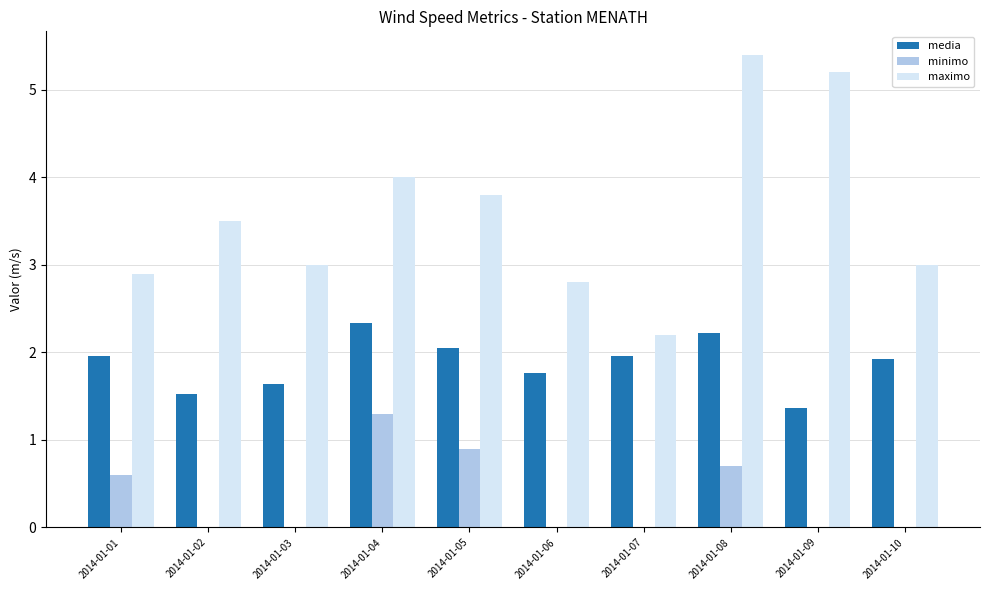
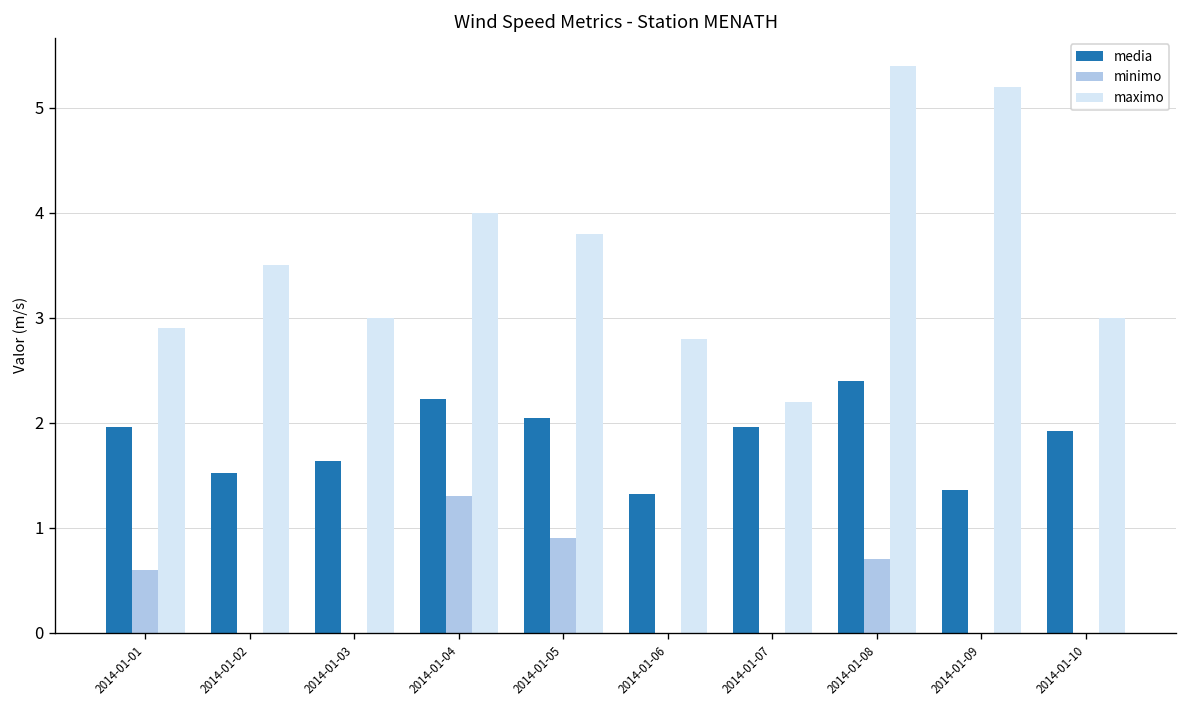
  {
    "media": {
      "2014-01-01": 2.0,
      "2014-01-02": 1.5,
      "2014-01-03": 1.6,
-     "2014-01-04": 2.3,
+     "2014-01-04": 2.2,
      "2014-01-05": 2.0,
-     "2014-01-06": 1.8,
+     "2014-01-06": 1.3,
      "2014-01-07": 2.0,
-     "2014-01-08": 2.2,
+     "2014-01-08": 2.4,
      "2014-01-09": 1.4,
      "2014-01-10": 1.9
    }
  }
